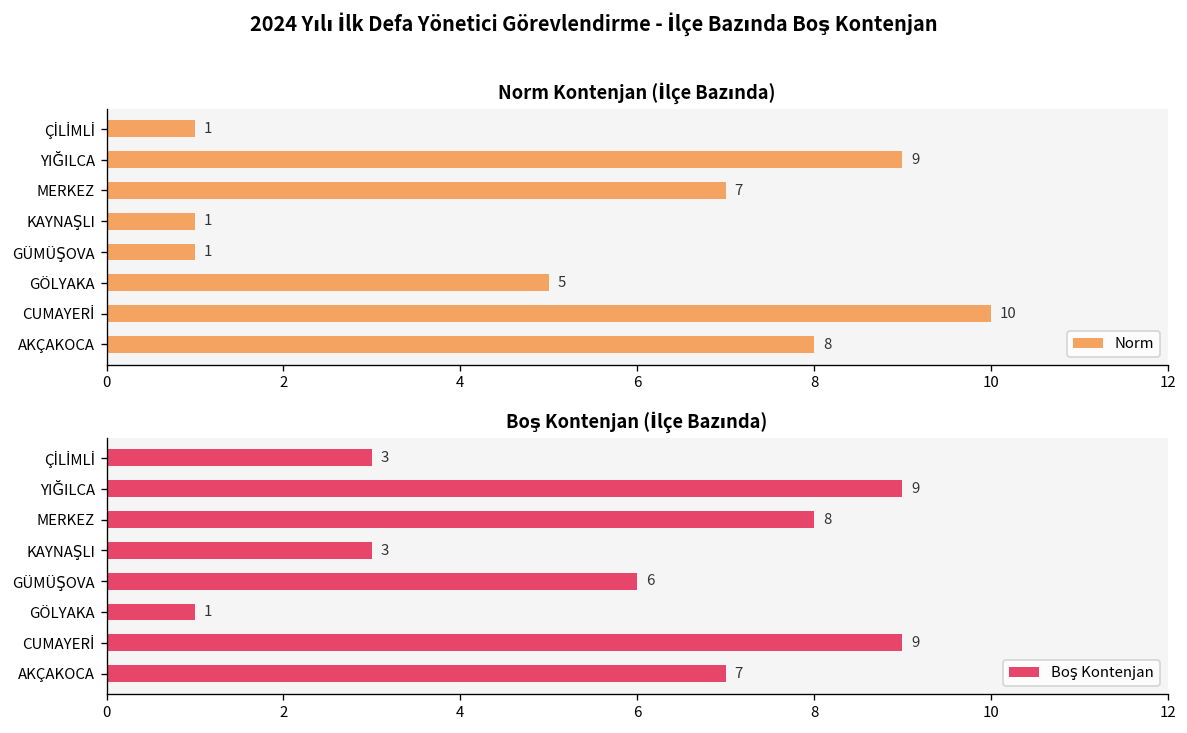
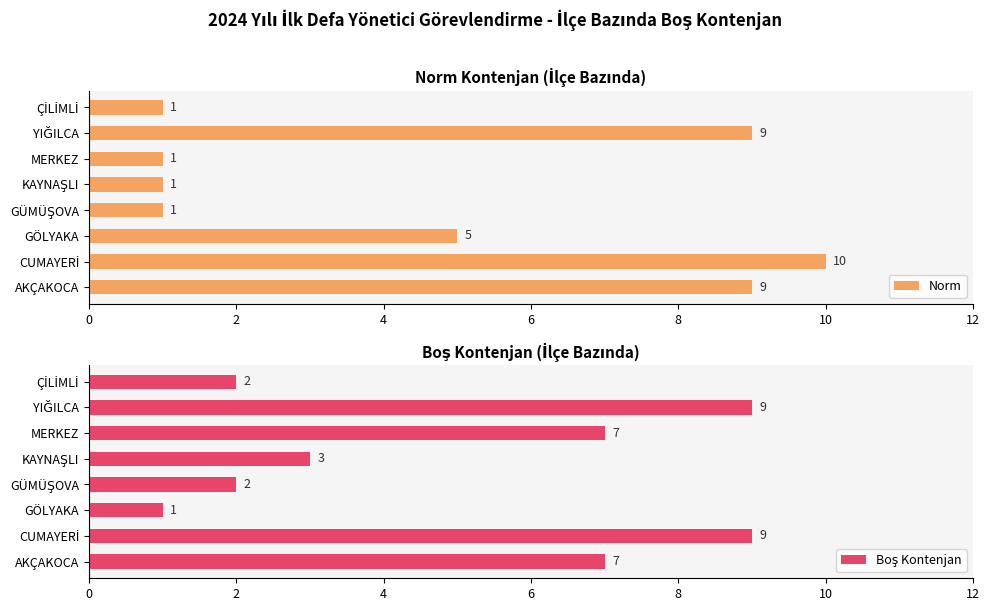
  {
    "Norm Kontenjan (İlçe Bazında)": {
      "ÇİLİMLİ": 1,
      "YIĞILCA": 9,
-     "MERKEZ": 7,
+     "MERKEZ": 1,
      "KAYNAŞLI": 1,
      "GÜMÜŞOVA": 1,
      "GÖLYAKA": 5,
      "CUMAYERİ": 10,
-     "AKÇAKOCA": 8
+     "AKÇAKOCA": 9
    },
    "Boş Kontenjan (İlçe Bazında)": {
-     "ÇİLİMLİ": 3,
+     "ÇİLİMLİ": 2,
      "YIĞILCA": 9,
-     "MERKEZ": 8,
+     "MERKEZ": 7,
      "KAYNAŞLI": 3,
-     "GÜMÜŞOVA": 6,
+     "GÜMÜŞOVA": 2,
      "GÖLYAKA": 1,
      "CUMAYERİ": 9,
      "AKÇAKOCA": 7
    }
  }
